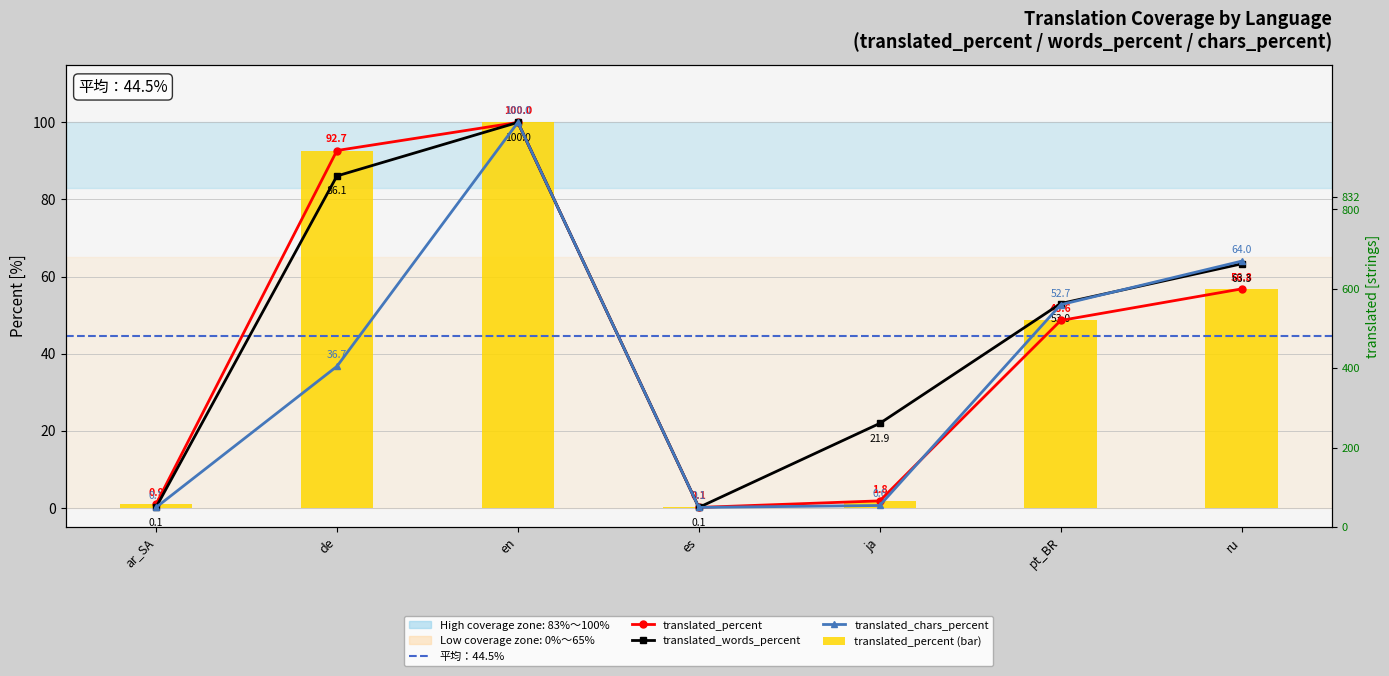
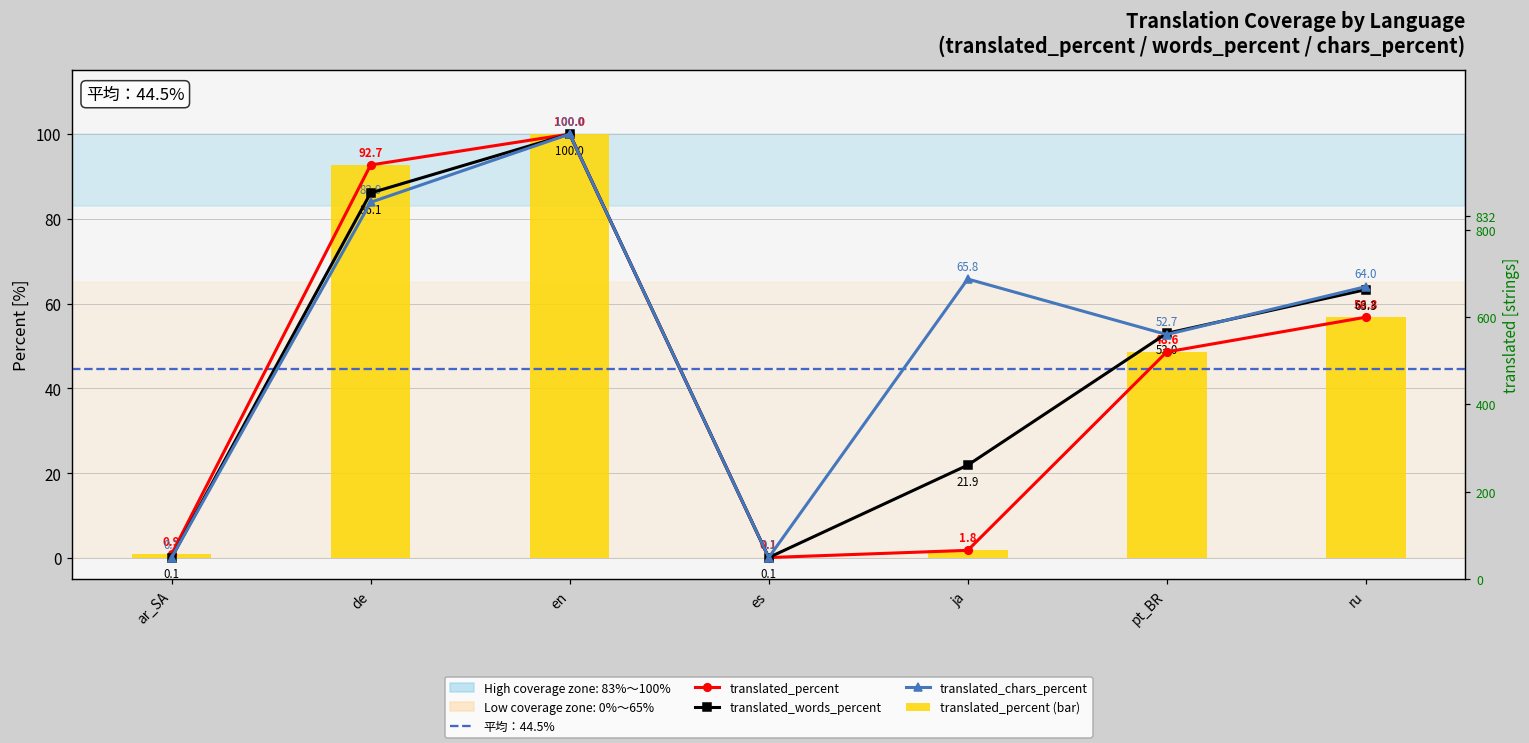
  {
    "translated_percent (bar)": {
      "de": 92.7,
      "en": 100.0,
      "es": 0.1
    },
    "translated_words_percent": {
      "de": 86.1,
      "ja": 21.9
    },
    "translated_chars_percent": {
-     "de": 36.7,
-     "ja": 0.6,
+     "de": 83.9,
+     "ja": 65.8,
      "ru": 64.0
    }
  }
